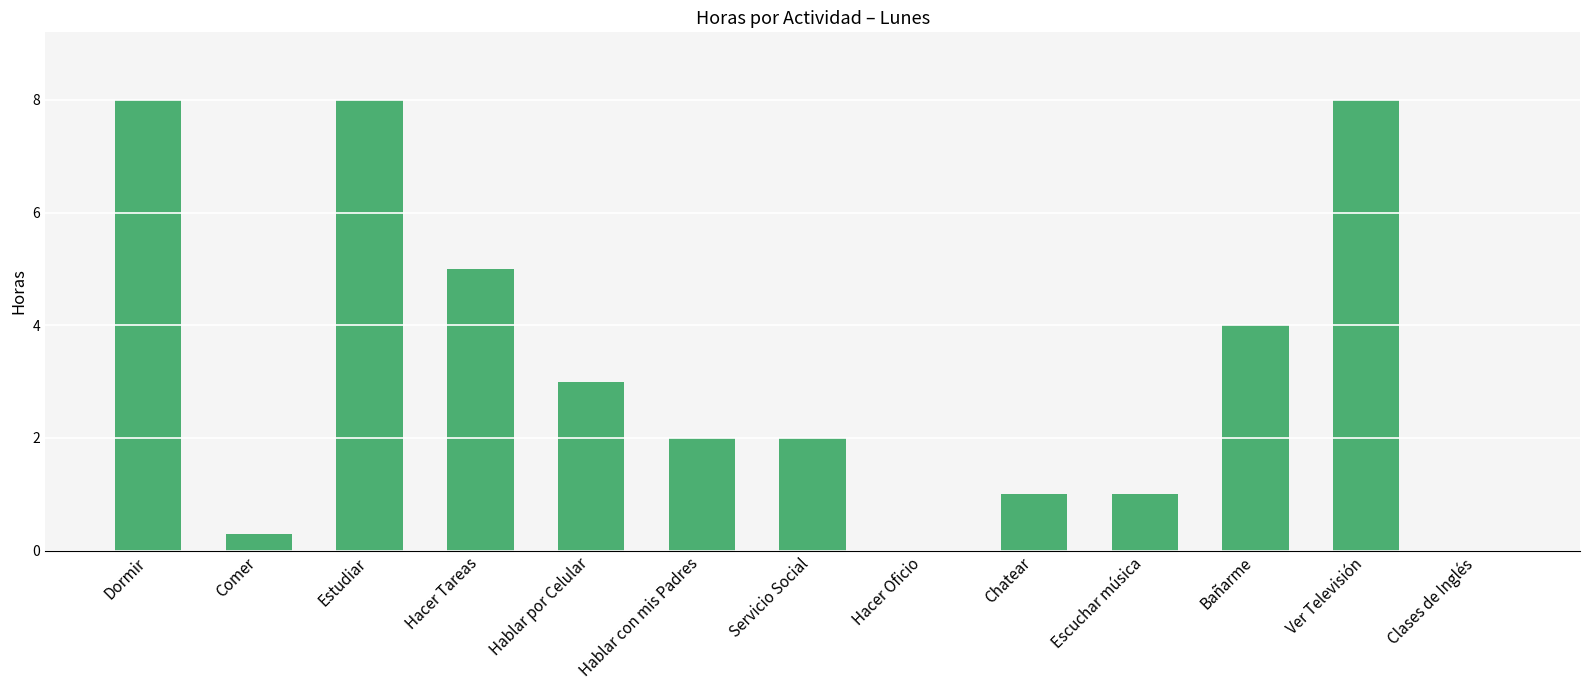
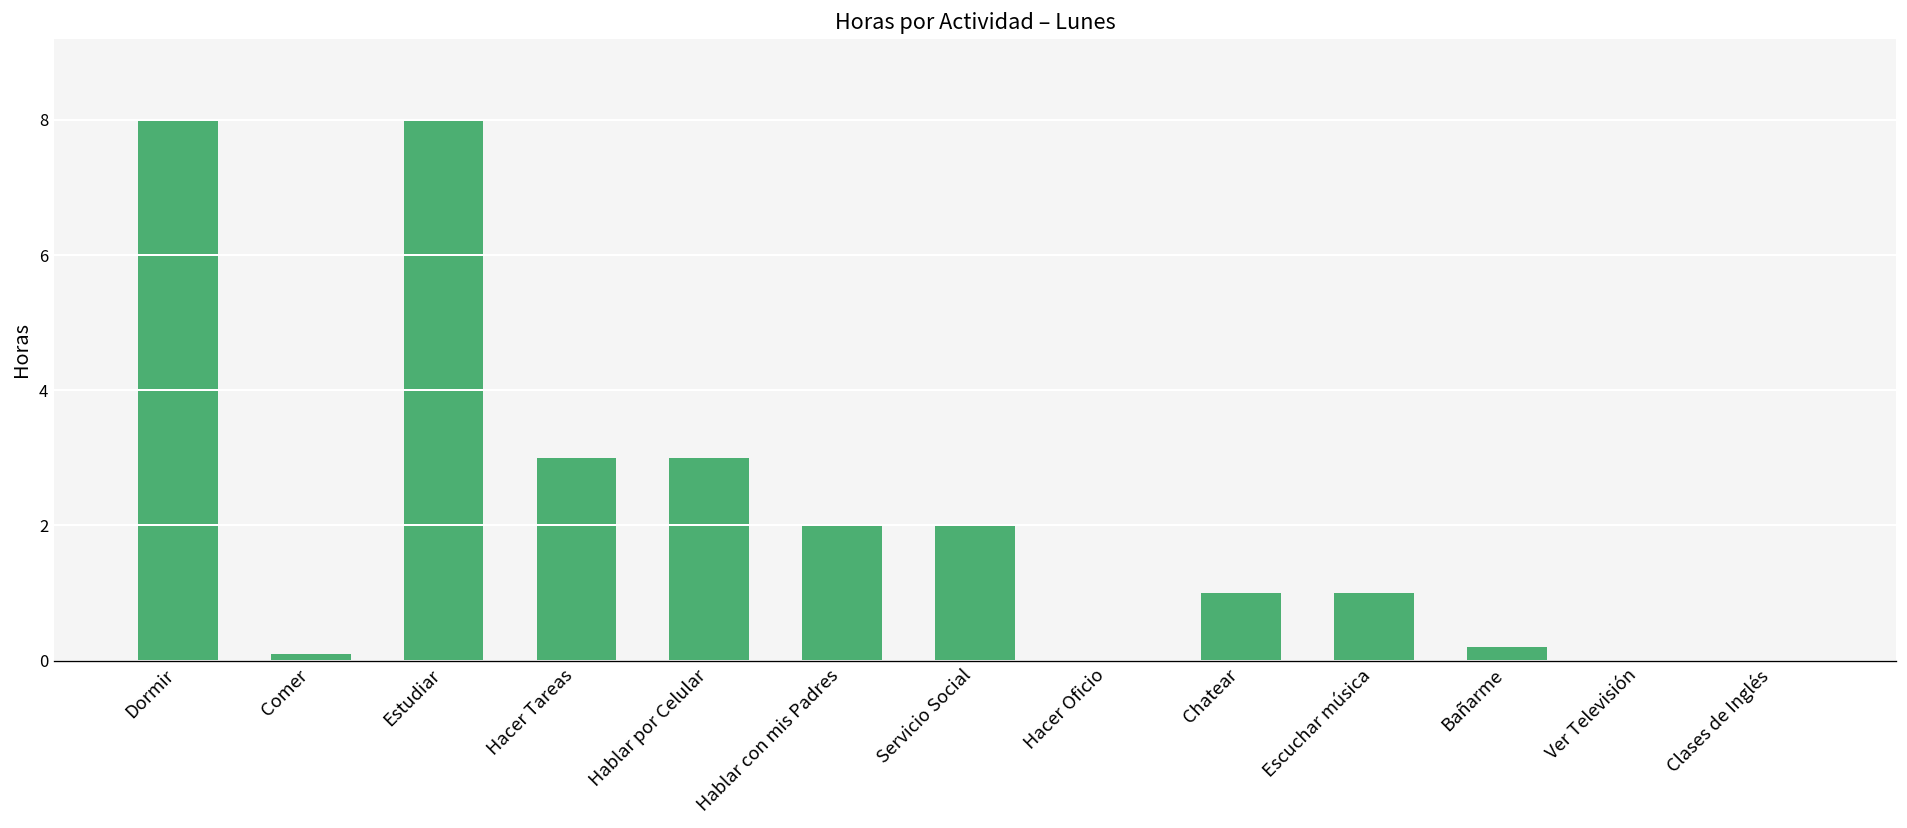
  {
    "Dormir": 8.0,
-   "Comer": 0.3,
+   "Comer": 0.1,
    "Estudiar": 8.0,
-   "Hacer Tareas": 5,
+   "Hacer Tareas": 3,
    "Hablar por Celular": 3.0,
    "Hablar con mis Padres": 2.0,
    "Servicio Social": 2.0,
    "Hacer Oficio": 0.0,
    "Chatear": 1.0,
    "Escuchar música": 1.0,
-   "Bañarme": 4.0,
-   "Ver Televisión": 8,
+   "Bañarme": 0.2,
+   "Ver Televisión": 0,
    "Clases de Inglés": 0.0
  }
